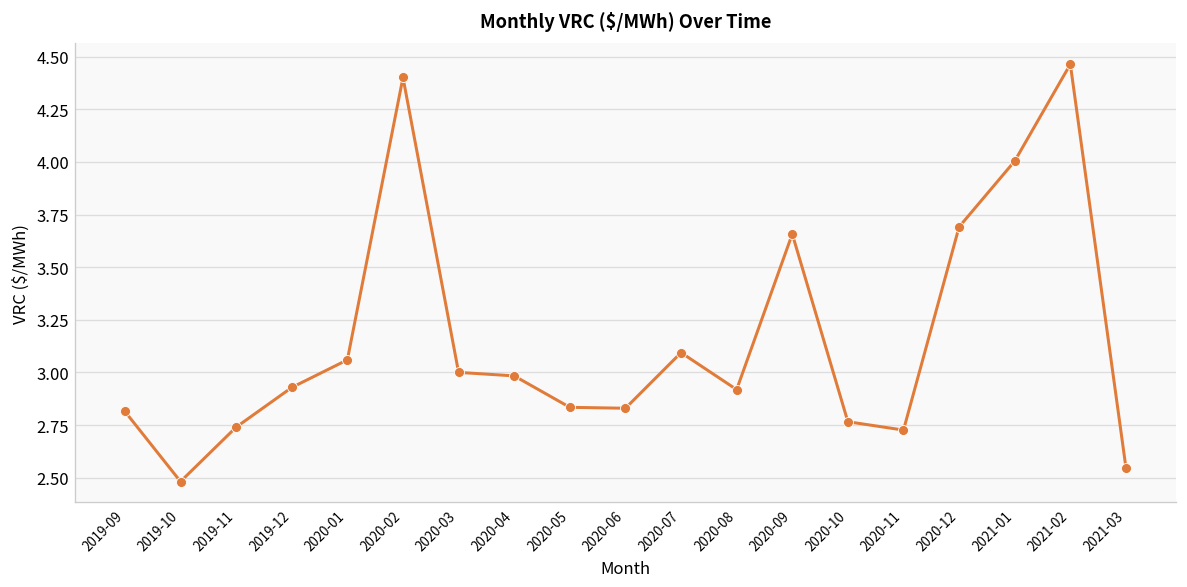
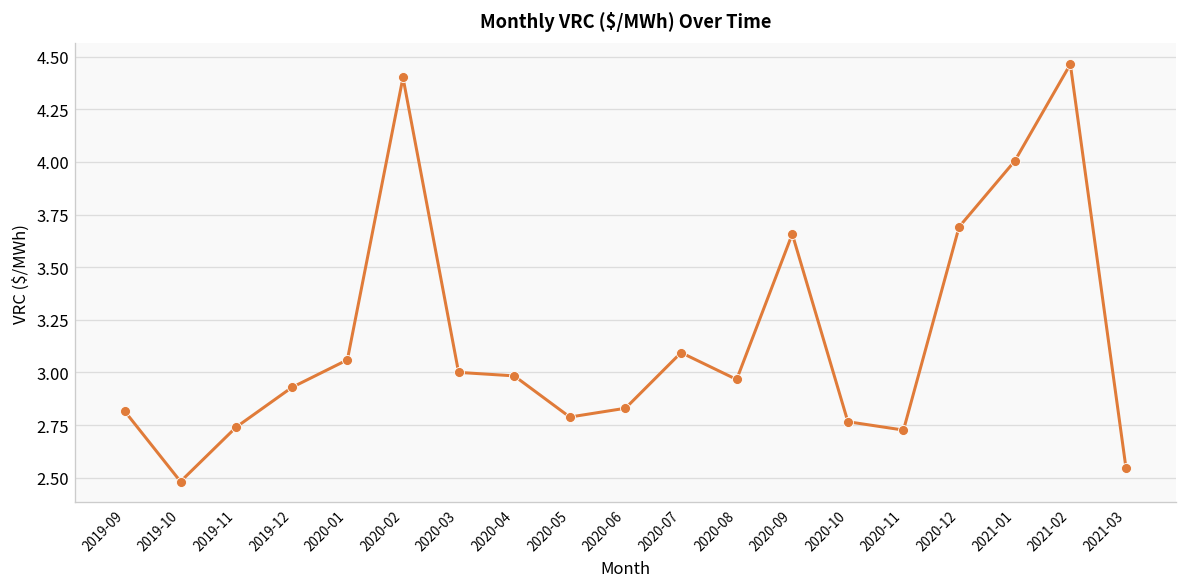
  {
    "2019-09": 2.81,
    "2019-10": 2.48,
    "2019-11": 2.74,
    "2019-12": 2.93,
    "2020-01": 3.06,
    "2020-02": 4.40,
    "2020-03": 3.00,
    "2020-04": 2.98,
-   "2020-05": 2.83,
+   "2020-05": 2.79,
    "2020-06": 2.83,
    "2020-07": 3.09,
-   "2020-08": 2.92,
+   "2020-08": 2.97,
    "2020-09": 3.66,
    "2020-10": 2.77,
    "2020-11": 2.73,
    "2020-12": 3.69,
    "2021-01": 4.00,
    "2021-02": 4.46,
    "2021-03": 2.55
  }
